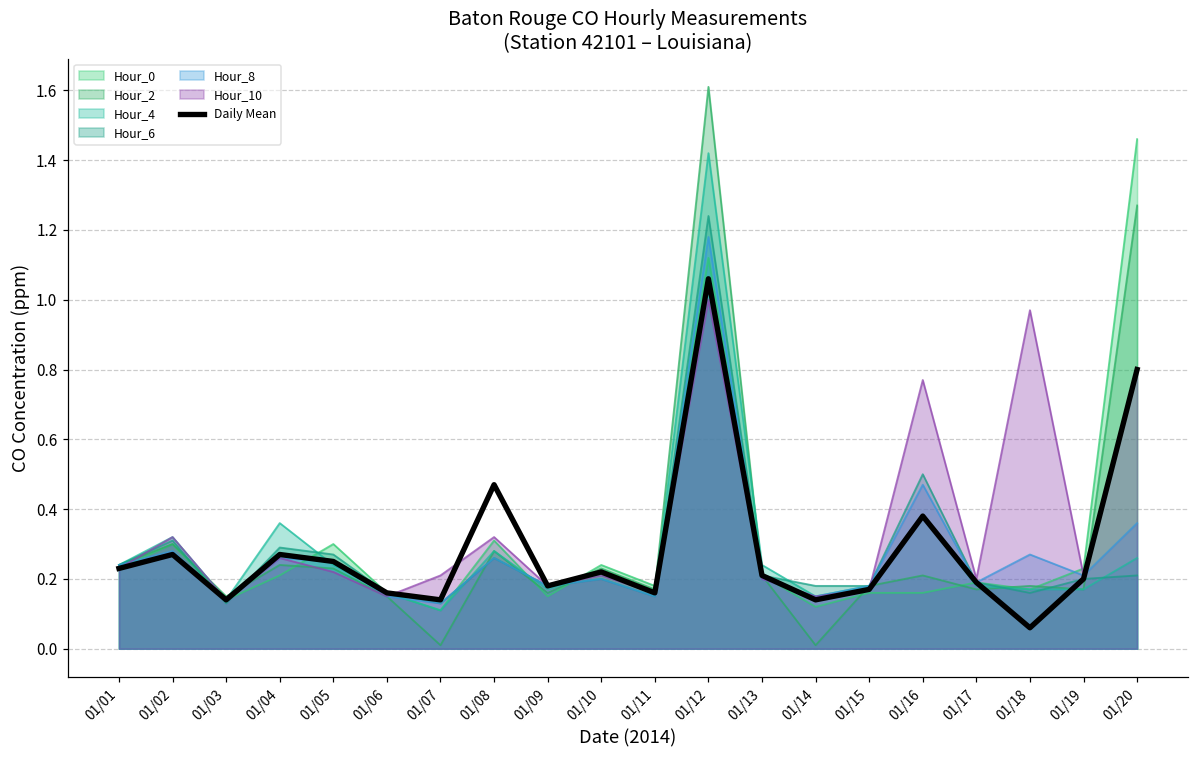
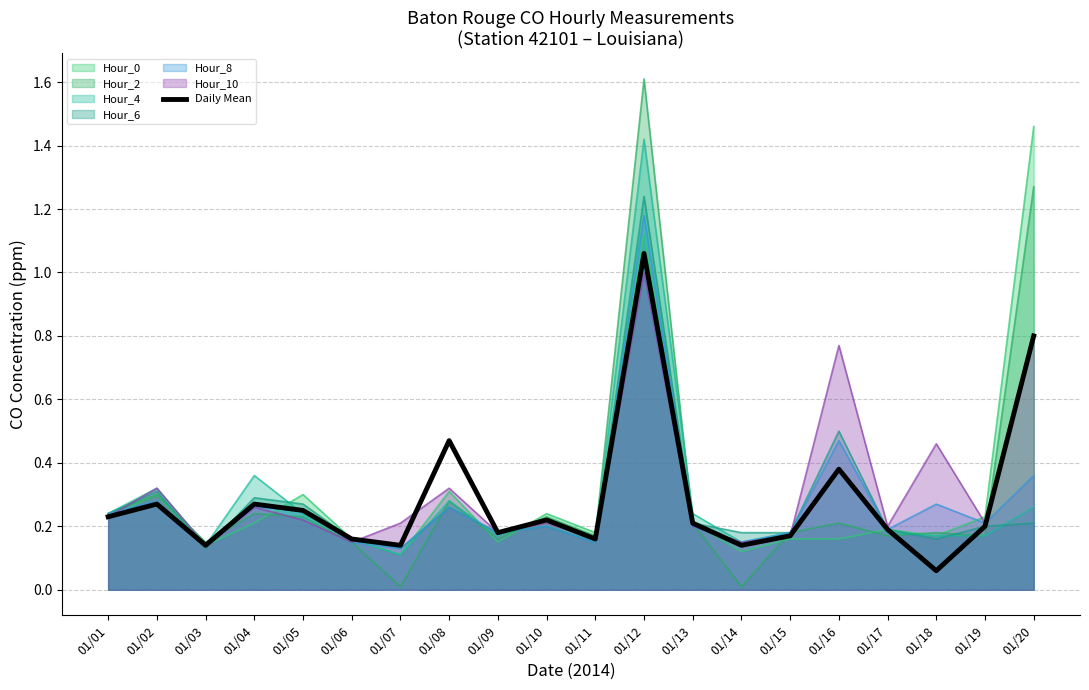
  {
    "Hour_10": {
      "01/05": 0.22,
      "01/07": 0.21,
      "01/08": 0.32,
      "01/10": 0.21,
      "01/12": 1.00,
      "01/16": 0.77,
      "01/17": 0.20,
-     "01/18": 0.97
+     "01/18": 0.46
    },
    "Daily Mean": {
      "01/02": 0.27,
      "01/04": 0.27,
      "01/07": 0.14,
      "01/08": 0.47,
      "01/12": 1.06,
      "01/14": 0.14,
      "01/18": 0.06
    }
  }
